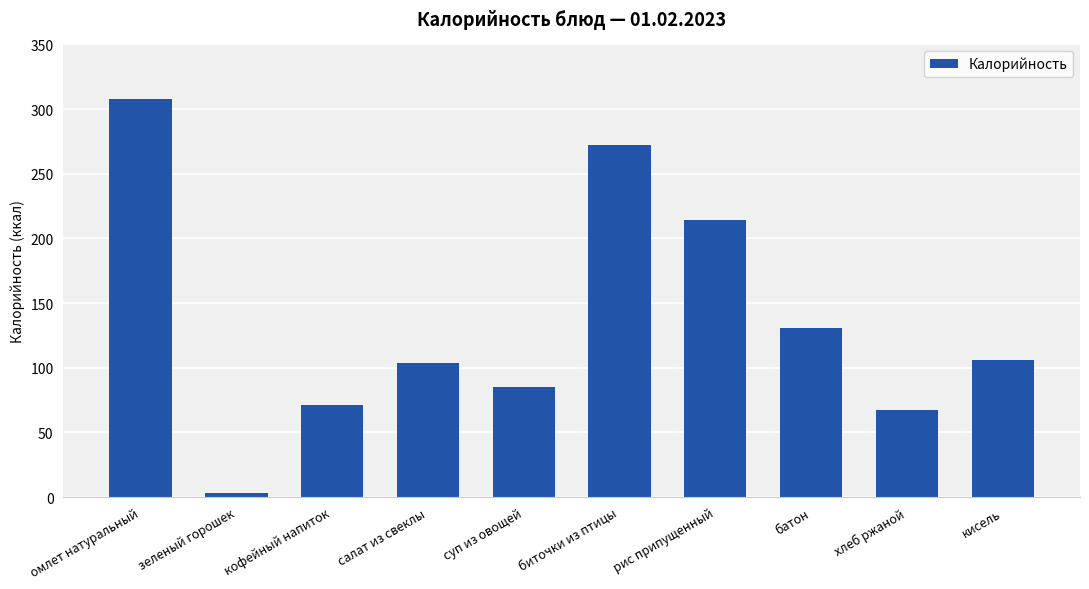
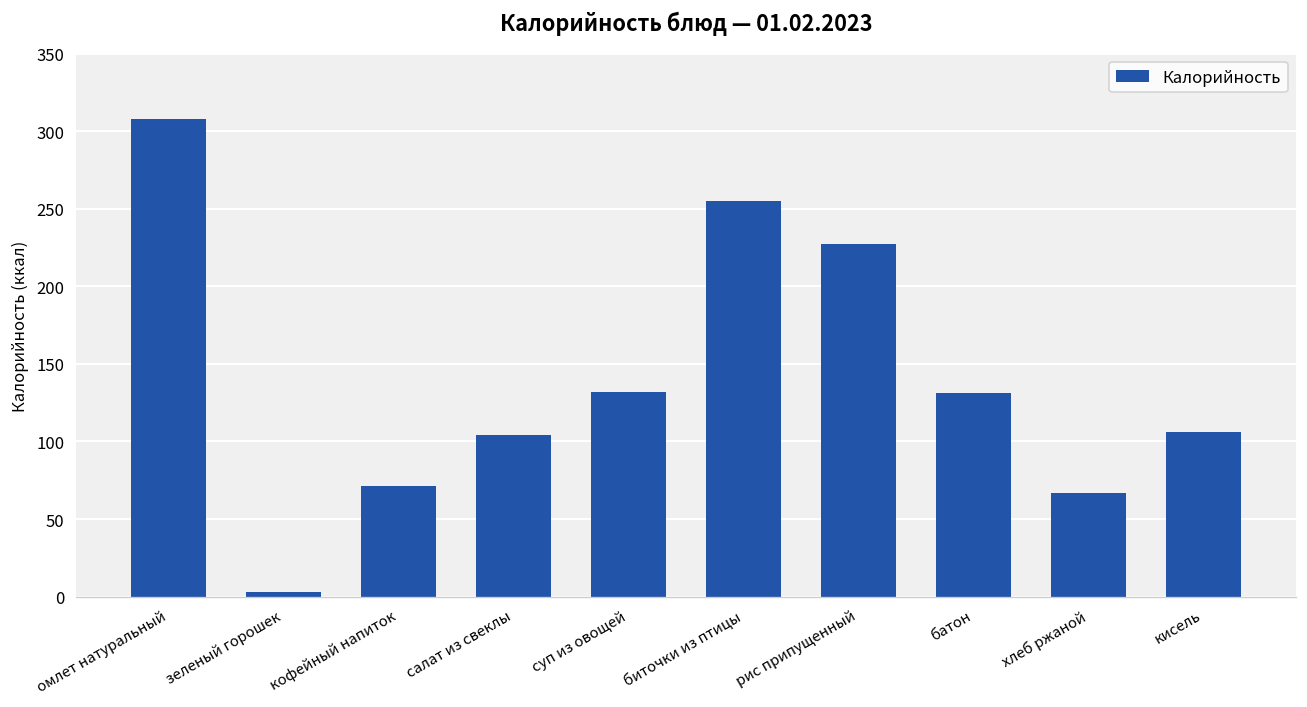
  {
    "омлет натуральный": 308,
    "зеленый горошек": 3,
    "кофейный напиток": 71,
    "салат из свеклы": 104,
-   "суп из овощей": 85,
-   "биточки из птицы": 272,
-   "рис припущенный": 214,
+   "суп из овощей": 132,
+   "биточки из птицы": 255,
+   "рис припущенный": 227,
    "батон": 131,
    "хлеб ржаной": 67,
    "кисель": 106
  }
